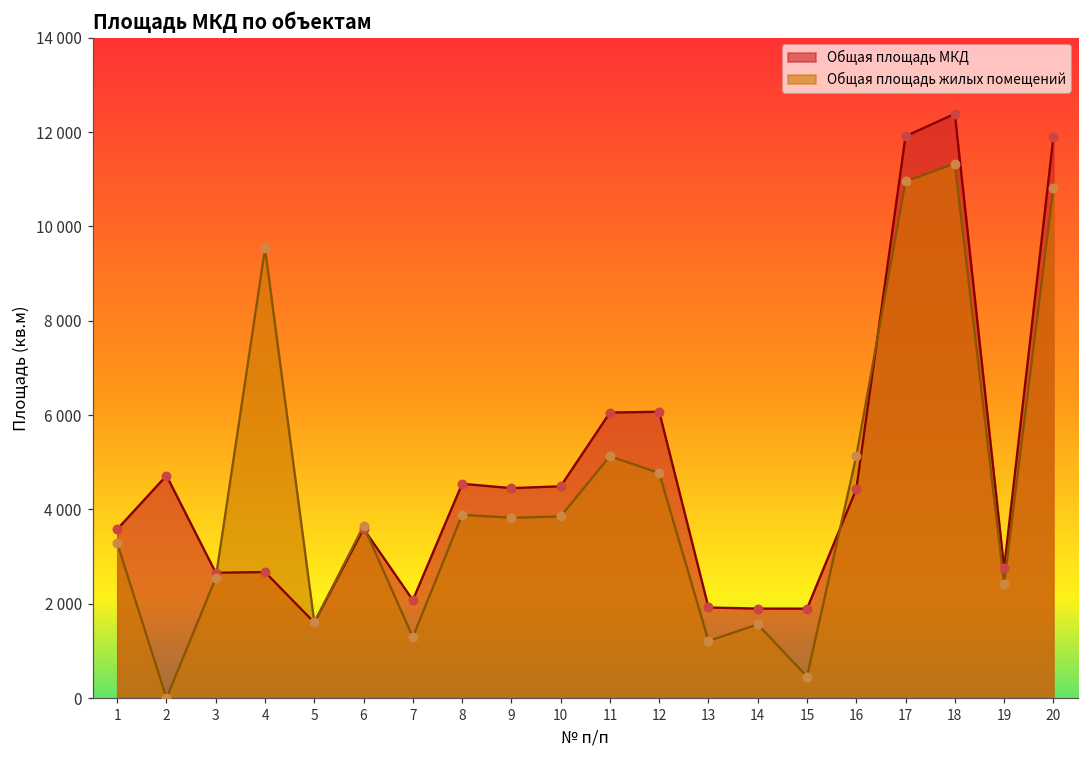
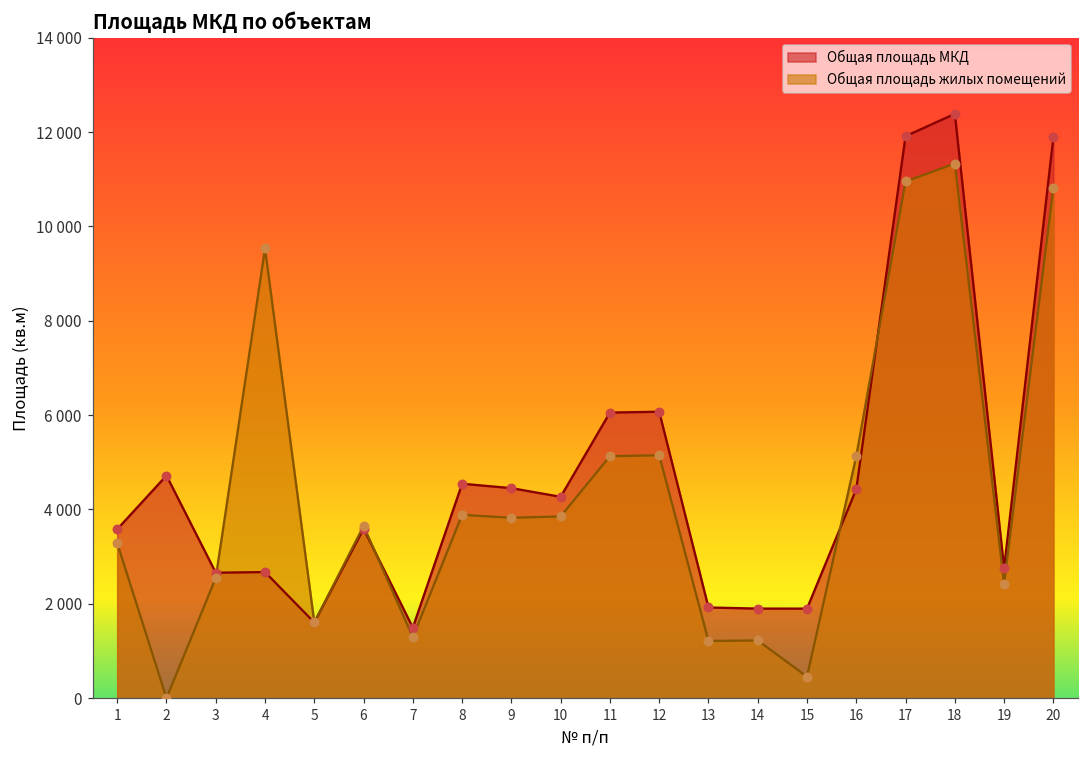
  {
    "Общая площадь МКД": {
      "1": 3600,
      "2": 4700,
      "3": 2700,
      "4": 2700,
-     "7": 2100,
+     "7": 1500,
      "8": 4500,
      "9": 4500,
-     "10": 4500,
+     "10": 4300,
      "11": 6100,
      "12": 6100,
      "13": 1900,
      "14": 1900,
      "15": 1900,
      "16": 4400,
      "17": 11900,
      "18": 12400,
      "19": 2800,
      "20": 11900
    },
    "Общая площадь жилых помещений": {
      "1": 3300,
      "2": 0,
      "3": 2500,
      "4": 9500,
      "7": 1300,
      "8": 3900,
      "9": 3800,
      "10": 3900,
      "11": 5100,
-     "12": 4800,
+     "12": 5100,
      "13": 1200,
-     "14": 1600,
+     "14": 1200,
      "15": 500,
      "16": 5100,
      "17": 11000,
      "18": 11300,
      "19": 2400,
      "20": 10800
    }
  }
